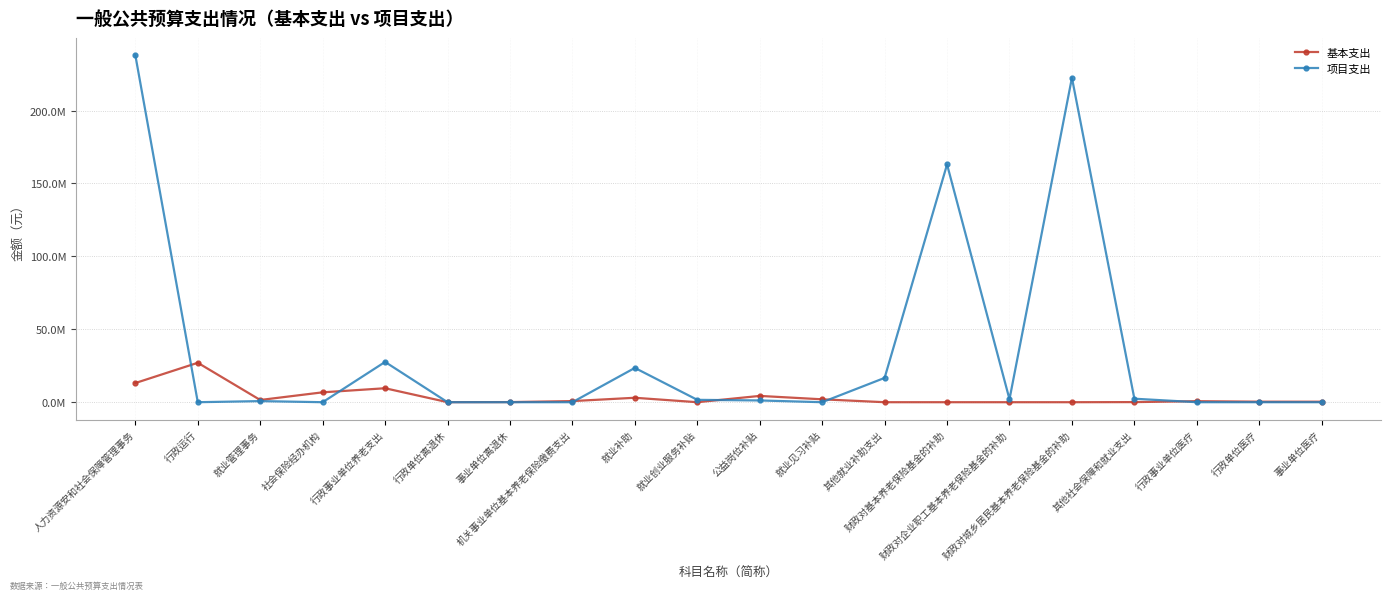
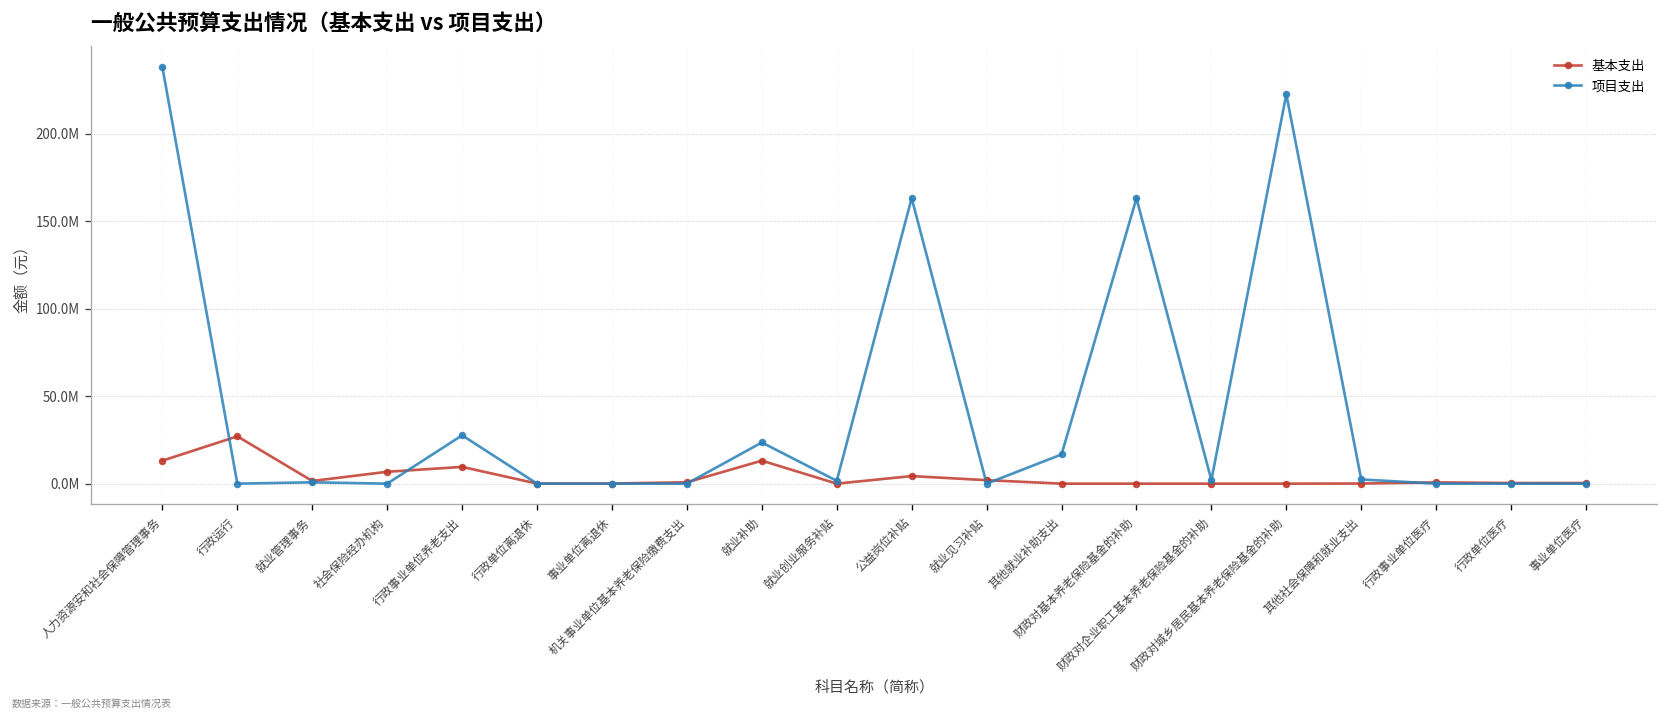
  {
    "基本支出": {
      "人力资源安和社会保障管理事务": 13000000,
      "行政运行": 27000000,
      "社会保险经办机构": 7000000,
      "行政事业单位养老支出": 10000000,
-     "就业补助": 3000000,
+     "就业补助": 13000000,
      "公益岗位补贴": 4000000,
      "就业见习补贴": 2000000,
      "其他就业补助支出": 0,
      "财政对基本养老保险基金的补助": 0,
      "财政对企业职工基本养老保险基金的补助": 0,
      "财政对城乡居民基本养老保险基金的补助": 0,
      "其他社会保障和就业支出": 0
    },
    "项目支出": {
      "人力资源安和社会保障管理事务": 238000000,
      "行政运行": 0,
      "社会保险经办机构": 0,
      "行政事业单位养老支出": 28000000,
      "就业补助": 24000000,
-     "公益岗位补贴": 1000000,
+     "公益岗位补贴": 163000000,
      "就业见习补贴": 0,
      "其他就业补助支出": 17000000,
      "财政对基本养老保险基金的补助": 163000000,
      "财政对企业职工基本养老保险基金的补助": 2000000,
      "财政对城乡居民基本养老保险基金的补助": 222000000,
      "其他社会保障和就业支出": 2000000
    }
  }
